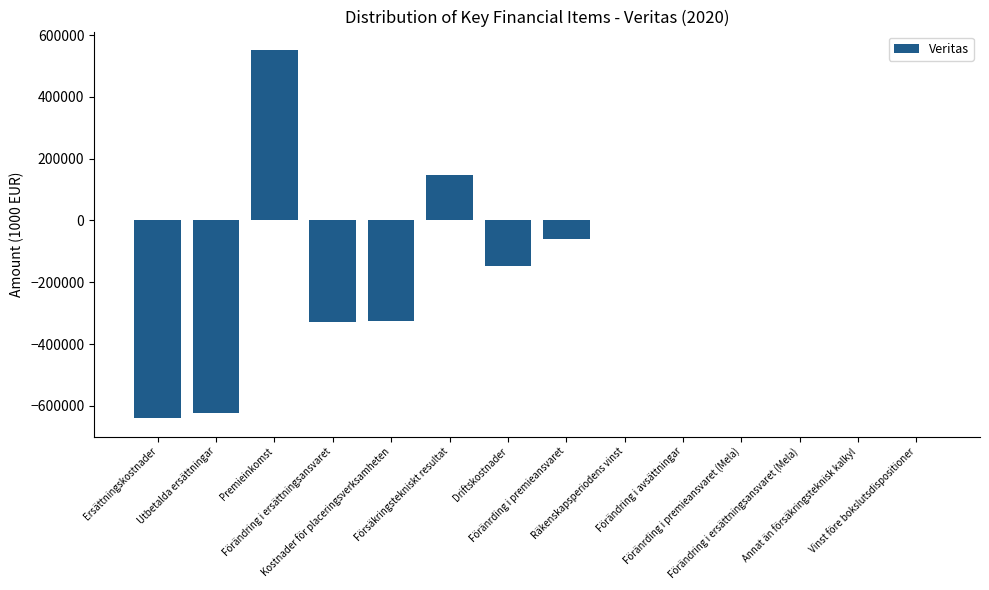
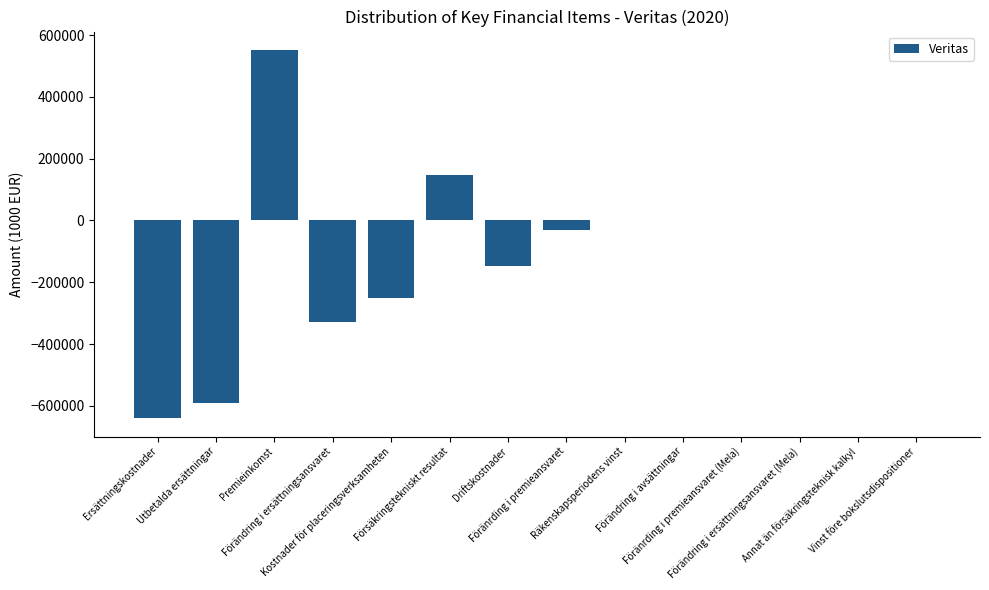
  {
    "Ersättningskostnader": -640000,
-   "Utbetalda ersättningar": -620000,
+   "Utbetalda ersättningar": -590000,
    "Premieinkomst": 550000,
    "Förändring i ersättningsansvaret": -330000,
-   "Kostnader för placeringsverksamheten": -330000,
+   "Kostnader för placeringsverksamheten": -250000,
    "Försäkringstekniskt resultat": 150000,
    "Driftskostnader": -150000,
-   "Föränrding i premieansvaret": -60000,
+   "Föränrding i premieansvaret": -30000,
    "Förändring i avsättningar": 0,
    "Föränrding i premieansvaret (Mela)": 0,
    "Förändring i ersättningsansvaret (Mela)": 0,
    "Annat än försäkringsteknisk kalkyl": 0,
    "Vinst före bokslutsdispositioner": 0
  }
